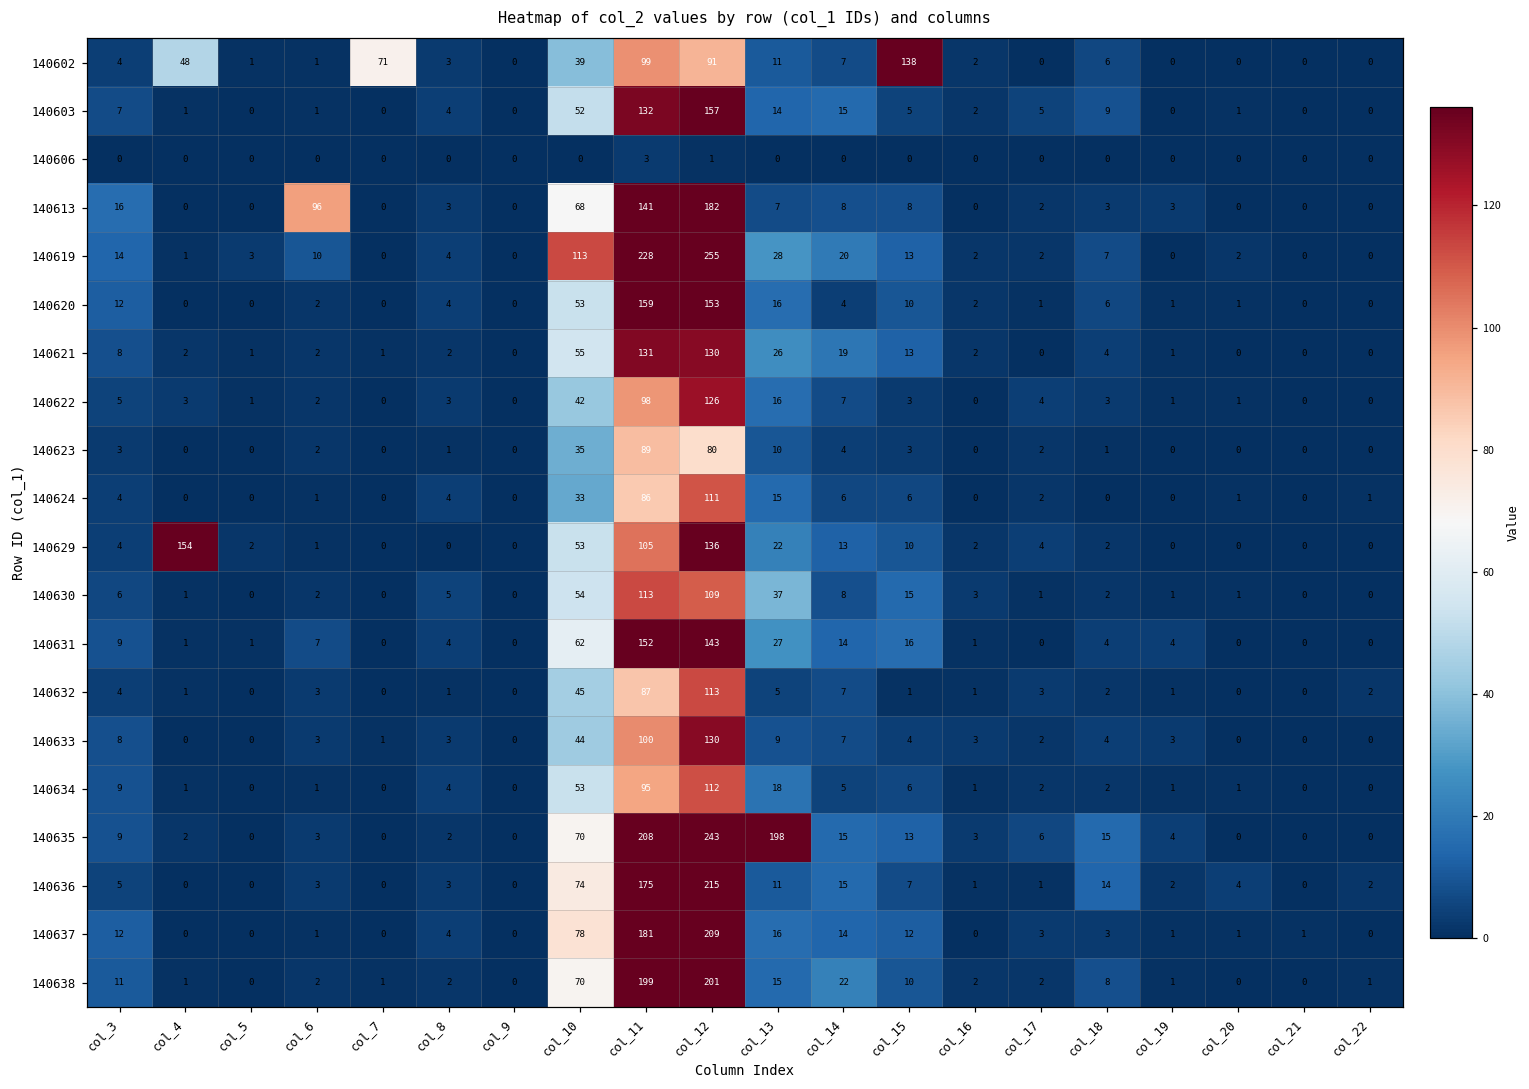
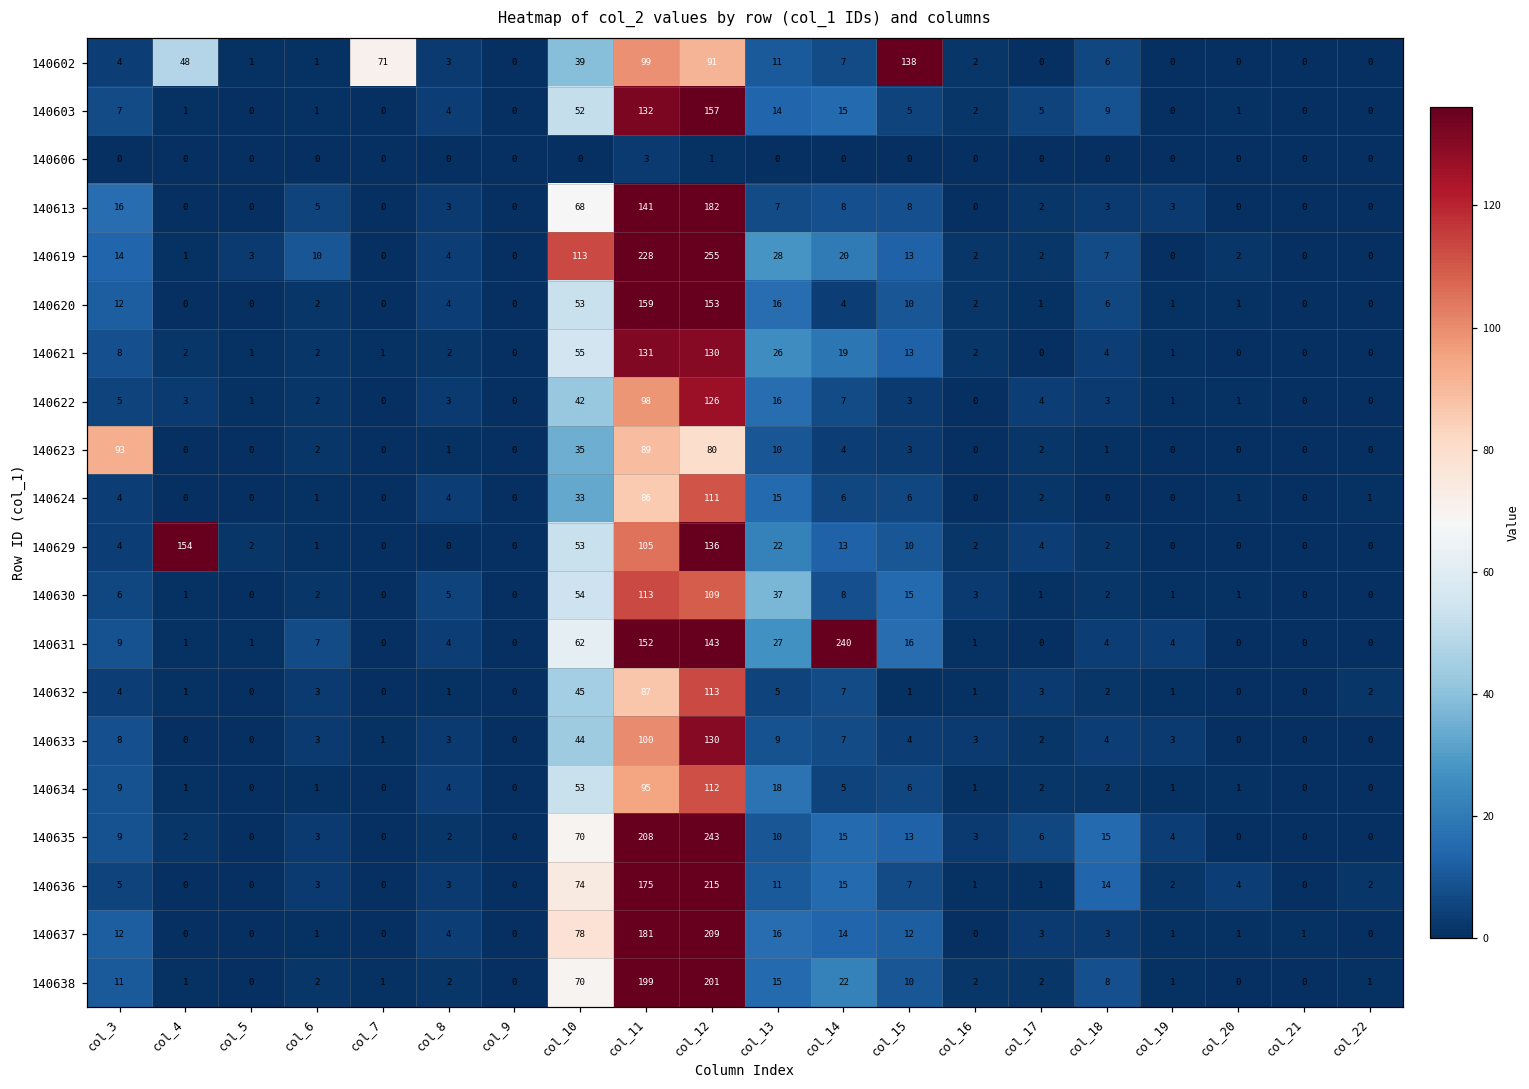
  {
    "140613": {
      "col_3": 16,
      "col_4": 0,
      "col_5": 0,
-     "col_6": 96,
+     "col_6": 5,
      "col_7": 0,
      "col_8": 3,
      "col_9": 0,
      "col_10": 68,
      "col_11": 141,
      "col_12": 182,
      "col_13": 7,
      "col_14": 8,
      "col_15": 8,
      "col_16": 0,
      "col_17": 2,
      "col_18": 3,
      "col_19": 3,
      "col_20": 0,
      "col_21": 0,
      "col_22": 0
    },
    "140623": {
-     "col_3": 3,
+     "col_3": 93,
      "col_4": 0,
      "col_5": 0,
      "col_6": 2,
      "col_7": 0,
      "col_8": 1,
      "col_9": 0,
      "col_10": 35,
      "col_11": 89,
      "col_12": 80,
      "col_13": 10,
      "col_14": 4,
      "col_15": 3,
      "col_16": 0,
      "col_17": 2,
      "col_18": 1,
      "col_19": 0,
      "col_20": 0,
      "col_21": 0,
      "col_22": 0
    },
    "140631": {
      "col_3": 9,
      "col_4": 1,
      "col_5": 1,
      "col_6": 7,
      "col_7": 0,
      "col_8": 4,
      "col_9": 0,
      "col_10": 62,
      "col_11": 152,
      "col_12": 143,
      "col_13": 27,
-     "col_14": 14,
+     "col_14": 240,
      "col_15": 16,
      "col_16": 1,
      "col_17": 0,
      "col_18": 4,
      "col_19": 4,
      "col_20": 0,
      "col_21": 0,
      "col_22": 0
    },
    "140635": {
      "col_3": 9,
      "col_4": 2,
      "col_5": 0,
      "col_6": 3,
      "col_7": 0,
      "col_8": 2,
      "col_9": 0,
      "col_10": 70,
      "col_11": 208,
      "col_12": 243,
-     "col_13": 198,
+     "col_13": 10,
      "col_14": 15,
      "col_15": 13,
      "col_16": 3,
      "col_17": 6,
      "col_18": 15,
      "col_19": 4,
      "col_20": 0,
      "col_21": 0,
      "col_22": 0
    }
  }
